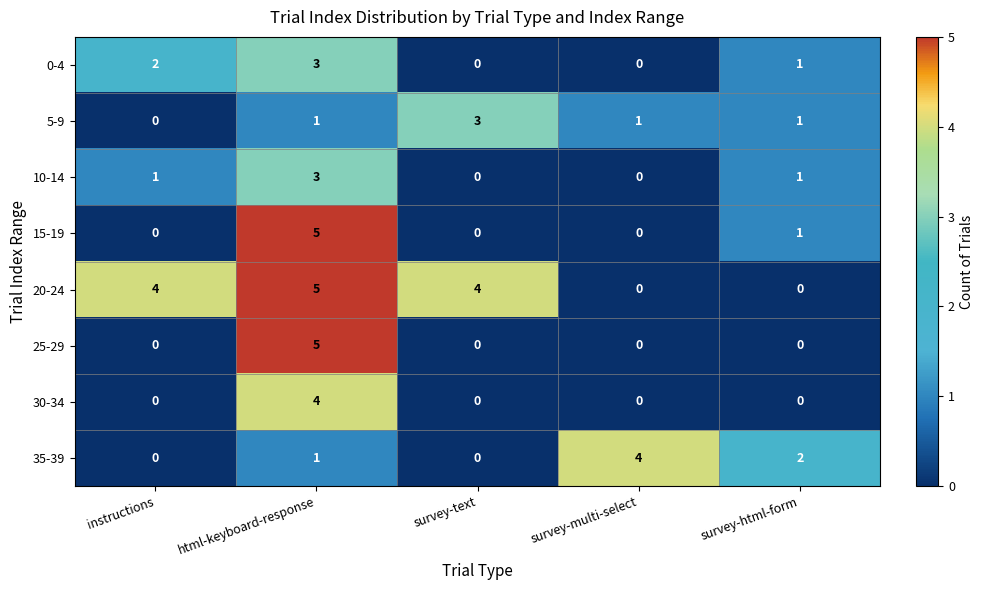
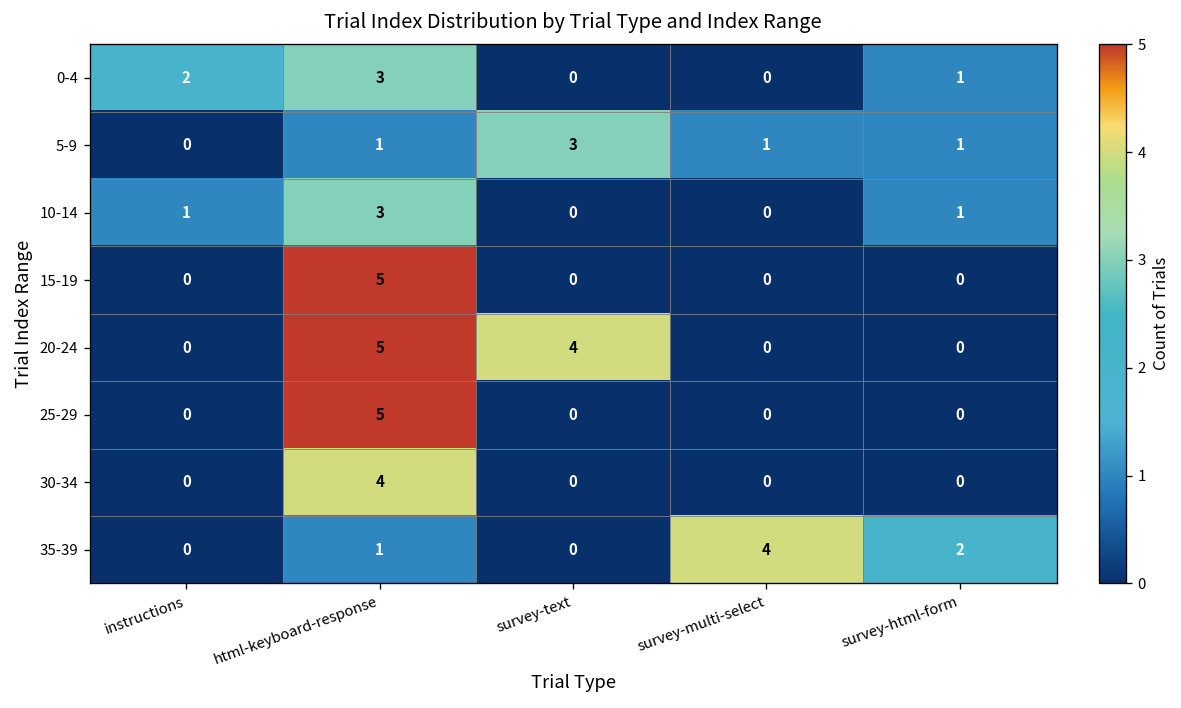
  {
    "0-4": {
      "instructions": 2,
      "html-keyboard-response": 3,
      "survey-text": 0,
      "survey-multi-select": 0,
      "survey-html-form": 1
    },
    "5-9": {
      "instructions": 0,
      "html-keyboard-response": 1,
      "survey-text": 3,
      "survey-multi-select": 1,
      "survey-html-form": 1
    },
    "10-14": {
      "instructions": 1,
      "html-keyboard-response": 3,
      "survey-text": 0,
      "survey-multi-select": 0,
      "survey-html-form": 1
    },
    "15-19": {
      "instructions": 0,
      "html-keyboard-response": 5,
      "survey-text": 0,
      "survey-multi-select": 0,
-     "survey-html-form": 1
+     "survey-html-form": 0
    },
    "20-24": {
-     "instructions": 4,
+     "instructions": 0,
      "html-keyboard-response": 5,
      "survey-text": 4,
      "survey-multi-select": 0,
      "survey-html-form": 0
    },
    "25-29": {
      "instructions": 0,
      "html-keyboard-response": 5,
      "survey-text": 0,
      "survey-multi-select": 0,
      "survey-html-form": 0
    },
    "30-34": {
      "instructions": 0,
      "html-keyboard-response": 4,
      "survey-text": 0,
      "survey-multi-select": 0,
      "survey-html-form": 0
    },
    "35-39": {
      "instructions": 0,
      "html-keyboard-response": 1,
      "survey-text": 0,
      "survey-multi-select": 4,
      "survey-html-form": 2
    }
  }
